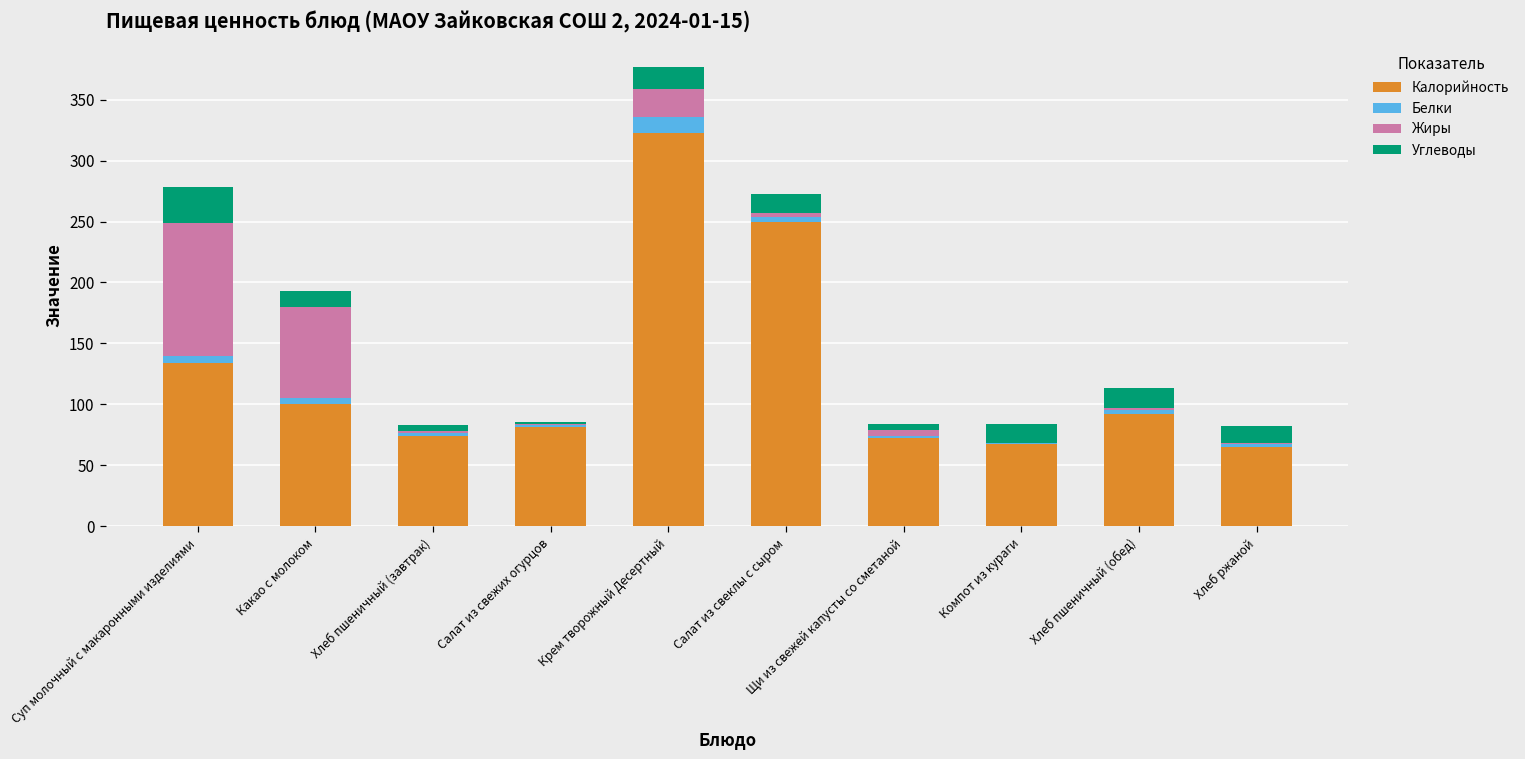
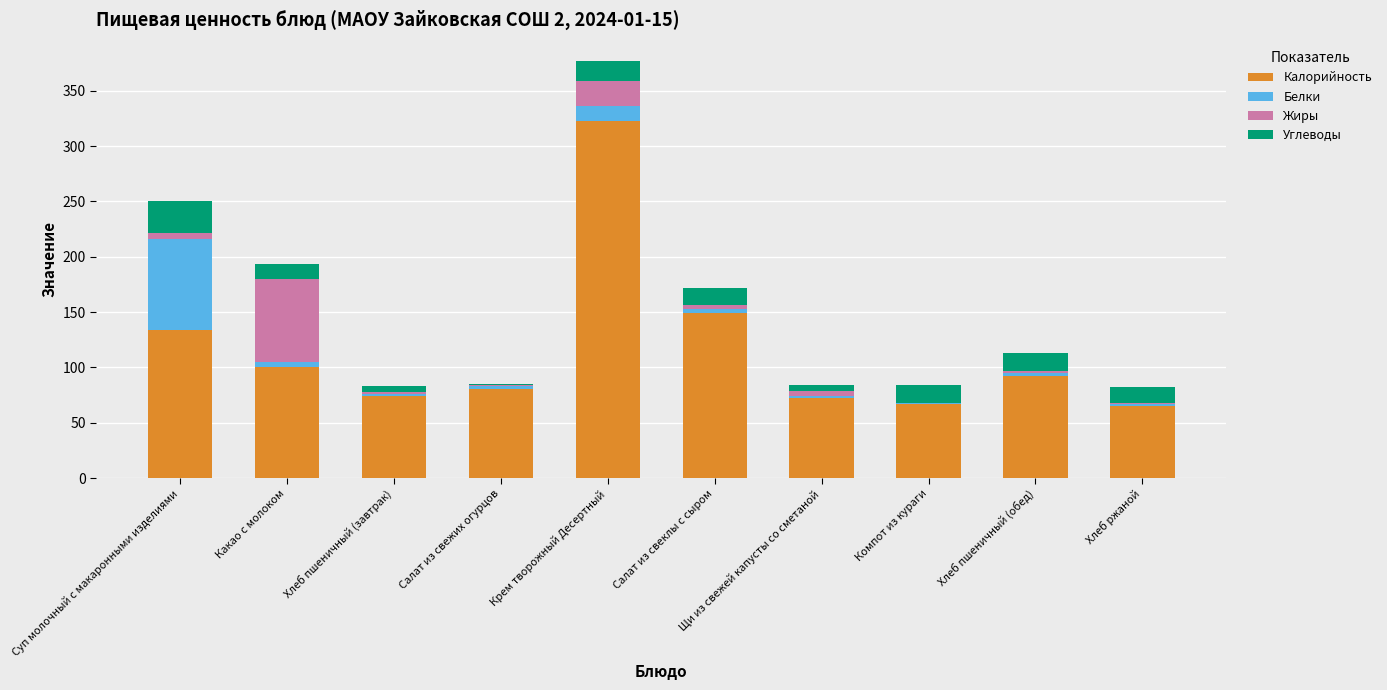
  {
    "Калорийность": {
      "Суп молочный с макаронными изделиями": 134,
      "Какао с молоком": 100,
      "Хлеб пшеничный (завтрак)": 74,
      "Салат из свежих огурцов": 81,
      "Крем творожный Десертный": 323,
-     "Салат из свеклы с сыром": 250,
+     "Салат из свеклы с сыром": 149,
      "Щи из свежей капусты со сметаной": 72,
      "Компот из кураги": 67,
      "Хлеб пшеничный (обед)": 92,
      "Хлеб ржаной": 65
    },
    "Белки": {
-     "Суп молочный с макаронными изделиями": 6,
+     "Суп молочный с макаронными изделиями": 82,
      "Какао с молоком": 5,
      "Крем творожный Десертный": 13,
      "Салат из свеклы с сыром": 4,
      "Хлеб пшеничный (обед)": 3
    },
    "Жиры": {
-     "Суп молочный с макаронными изделиями": 109,
+     "Суп молочный с макаронными изделиями": 5,
      "Какао с молоком": 75,
      "Крем творожный Десертный": 23,
      "Салат из свеклы с сыром": 3,
      "Щи из свежей капусты со сметаной": 5,
      "Компот из кураги": 0
    },
    "Углеводы": {
      "Суп молочный с макаронными изделиями": 29,
      "Какао с молоком": 13,
      "Хлеб пшеничный (завтрак)": 5,
      "Крем творожный Десертный": 18,
      "Салат из свеклы с сыром": 16,
      "Щи из свежей капусты со сметаной": 5,
      "Компот из кураги": 16,
      "Хлеб пшеничный (обед)": 16,
      "Хлеб ржаной": 14
    }
  }
